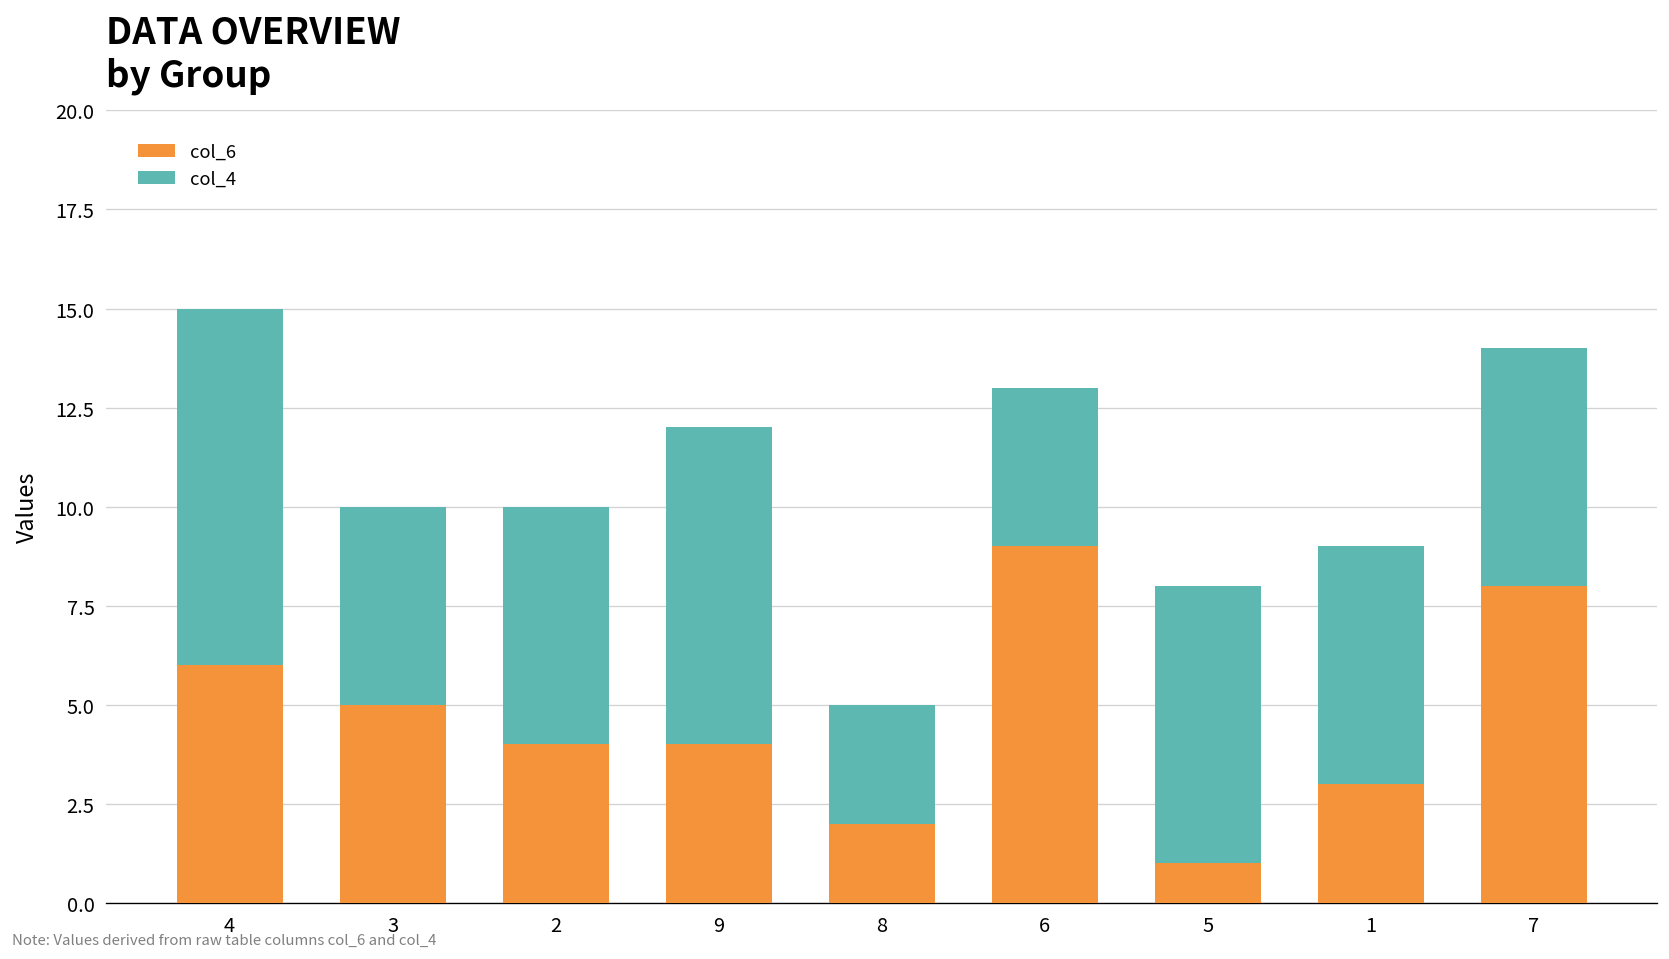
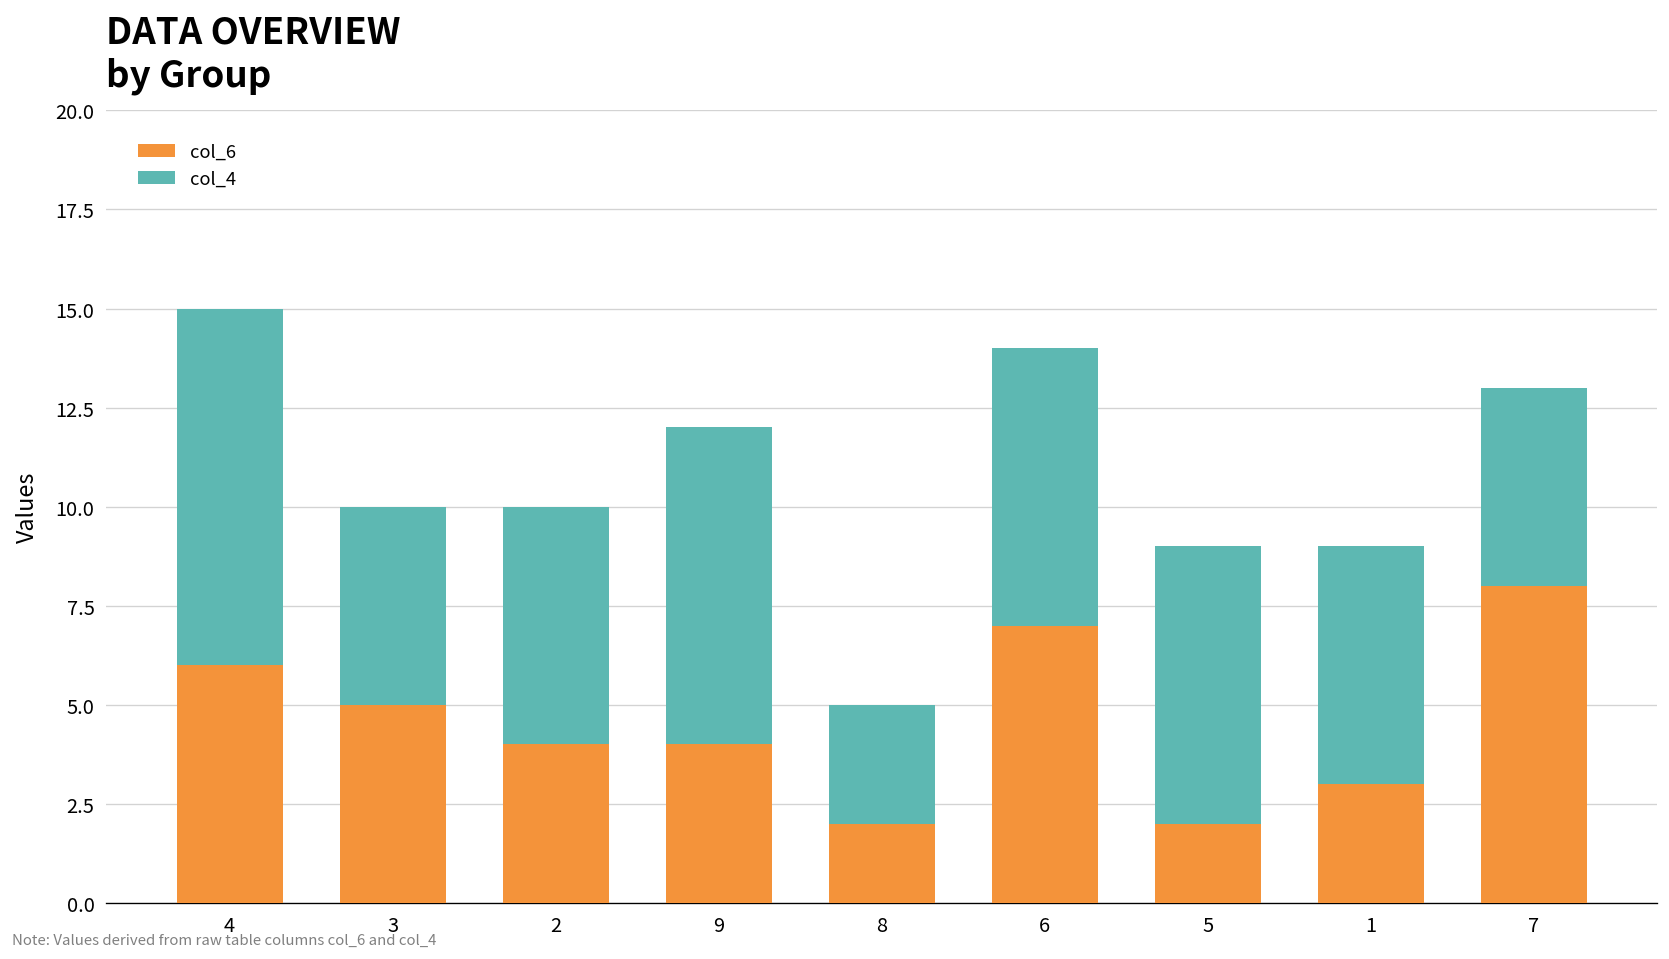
  {
    "col_6": {
      "4": 6,
      "3": 5,
      "2": 4,
      "9": 4,
      "8": 2,
-     "6": 9,
-     "5": 1,
+     "6": 7,
+     "5": 2,
      "1": 3,
      "7": 8
    },
    "col_4": {
      "4": 9,
      "3": 5,
      "2": 6,
      "9": 8,
      "8": 3,
-     "6": 4,
+     "6": 7,
      "5": 7,
      "1": 6,
-     "7": 6
+     "7": 5
    }
  }
